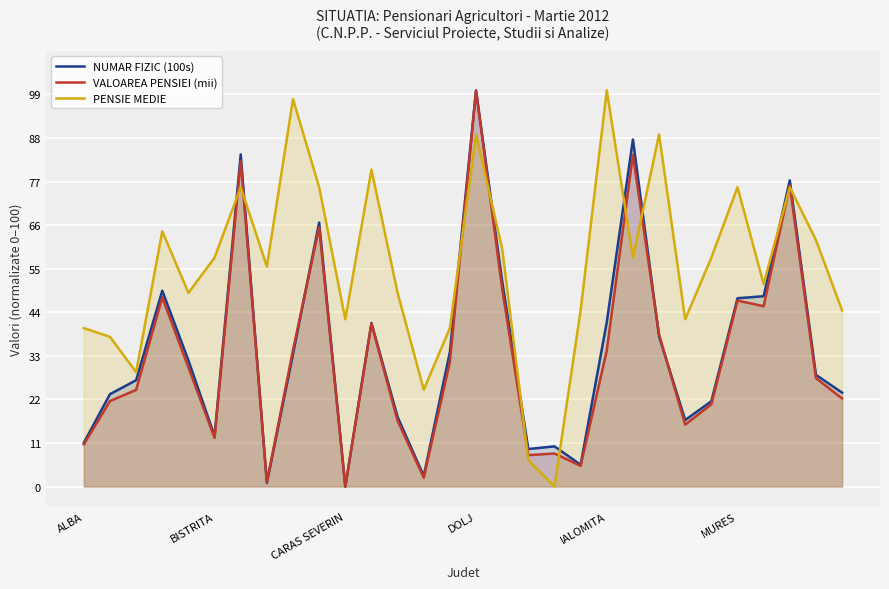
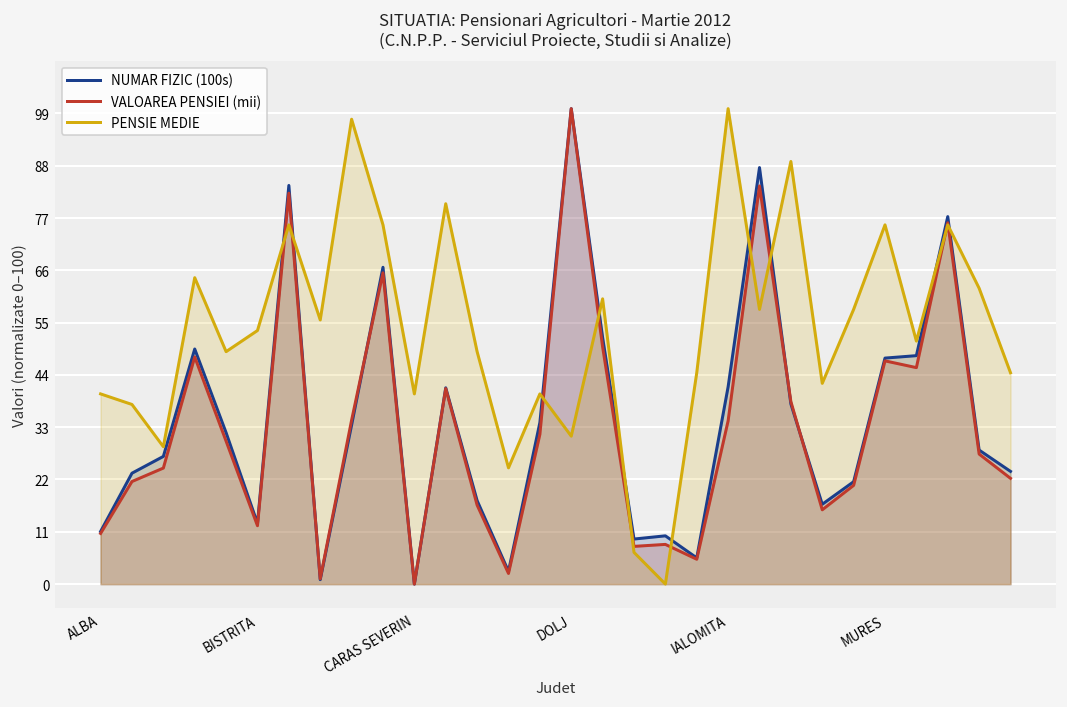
  {
    "NUMAR FIZIC (100s)": {
      "IALOMITA": 41
    },
    "VALOAREA PENSIEI (mii)": {
      "IALOMITA": 34
    },
    "PENSIE MEDIE": {
      "ALBA": 40,
-     "BISTRITA": 58,
-     "CARAS SEVERIN": 42,
-     "DOLJ": 89,
+     "BISTRITA": 53,
+     "CARAS SEVERIN": 40,
+     "DOLJ": 31,
      "IALOMITA": 100,
      "MURES": 76
    }
  }
